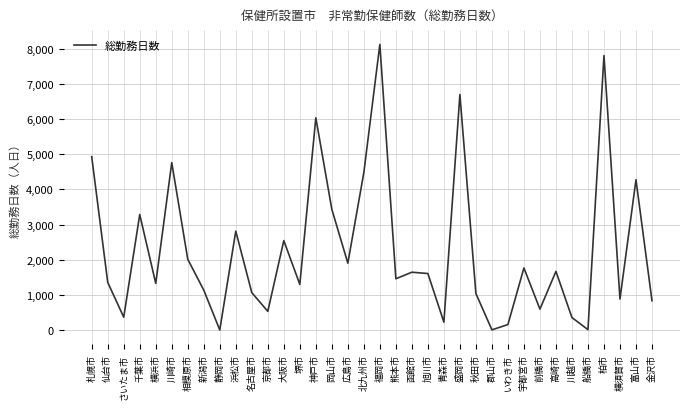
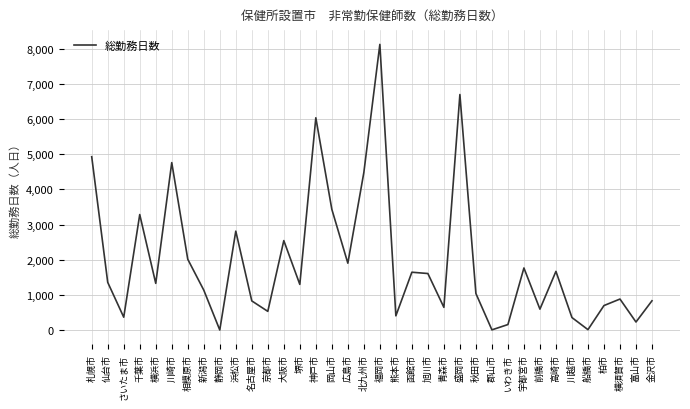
  {
    "札幌市": "4,900",
    "仙台市": "1,400",
    "さいたま市": "400",
    "千葉市": "3,300",
    "横浜市": "1,300",
    "川崎市": "4,800",
    "相模原市": "2,000",
    "新潟市": "1,100",
    "静岡市": "0",
    "浜松市": "2,800",
-   "名古屋市": "1,100",
+   "名古屋市": "800",
    "京都市": "500",
    "大阪市": "2,500",
    "堺市": "1,300",
    "神戸市": "6,000",
    "岡山市": "3,400",
    "広島市": "1,900",
    "北九州市": "4,500",
    "福岡市": "8,100",
-   "熊本市": "1,500",
+   "熊本市": "400",
    "函館市": "1,600",
    "旭川市": "1,600",
-   "青森市": "200",
+   "青森市": "600",
    "盛岡市": "6,700",
    "秋田市": "1,000",
    "郡山市": "0",
    "いわき市": "200",
    "宇都宮市": "1,800",
    "前橋市": "600",
    "高崎市": "1,700",
    "川越市": "400",
    "船橋市": "0",
-   "柏市": "7,800",
+   "柏市": "700",
    "横須賀市": "900",
-   "富山市": "4,300",
+   "富山市": "200",
    "金沢市": "800"
  }
